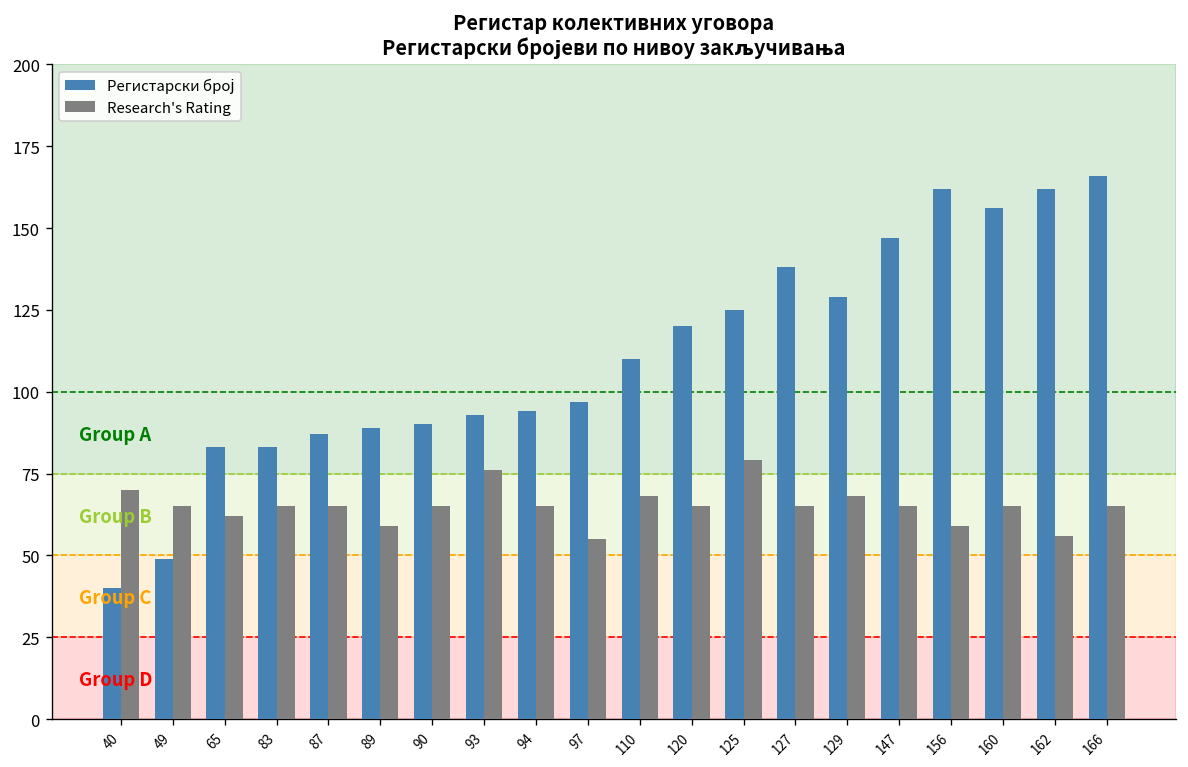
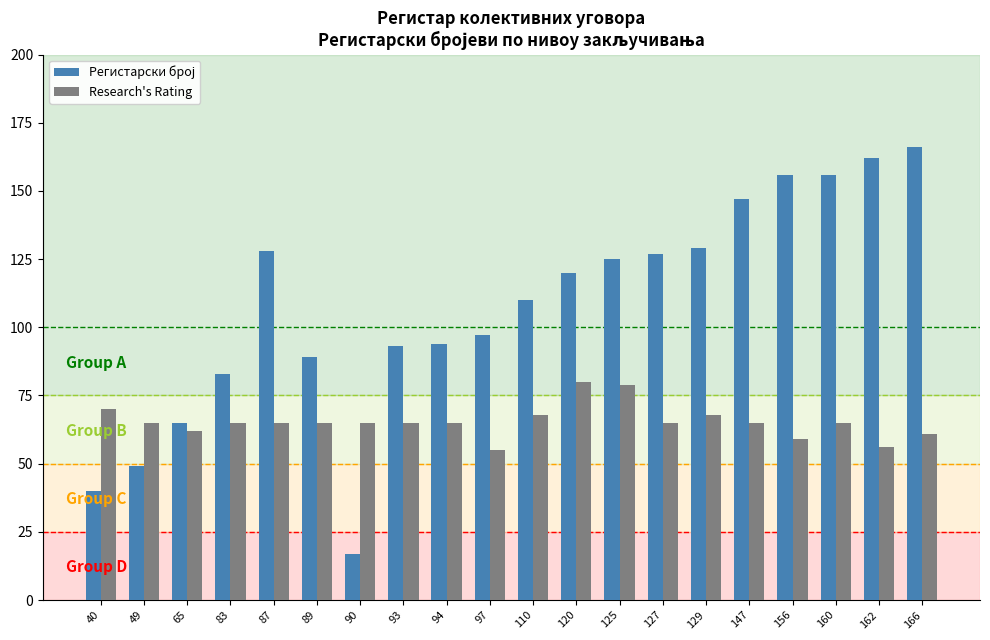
  {
    "Регистарски број": {
      "40": 40,
      "49": 49,
-     "65": 83,
+     "65": 65,
      "83": 83,
-     "87": 87,
+     "87": 128,
      "89": 89,
-     "90": 90,
+     "90": 17,
      "93": 93,
      "94": 94,
      "97": 97,
      "110": 110,
      "120": 120,
      "125": 125,
-     "127": 138,
+     "127": 127,
      "129": 129,
      "147": 147,
-     "156": 162,
+     "156": 156,
      "160": 156,
      "162": 162,
      "166": 166
    },
    "Research's Rating": {
      "40": 70,
      "49": 65,
      "65": 62,
      "83": 65,
      "87": 65,
-     "89": 59,
+     "89": 65,
      "90": 65,
-     "93": 76,
+     "93": 65,
      "94": 65,
      "97": 55,
      "110": 68,
-     "120": 65,
+     "120": 80,
      "125": 79,
      "127": 65,
      "129": 68,
      "147": 65,
      "156": 59,
      "160": 65,
      "162": 56,
-     "166": 65
+     "166": 61
    }
  }
